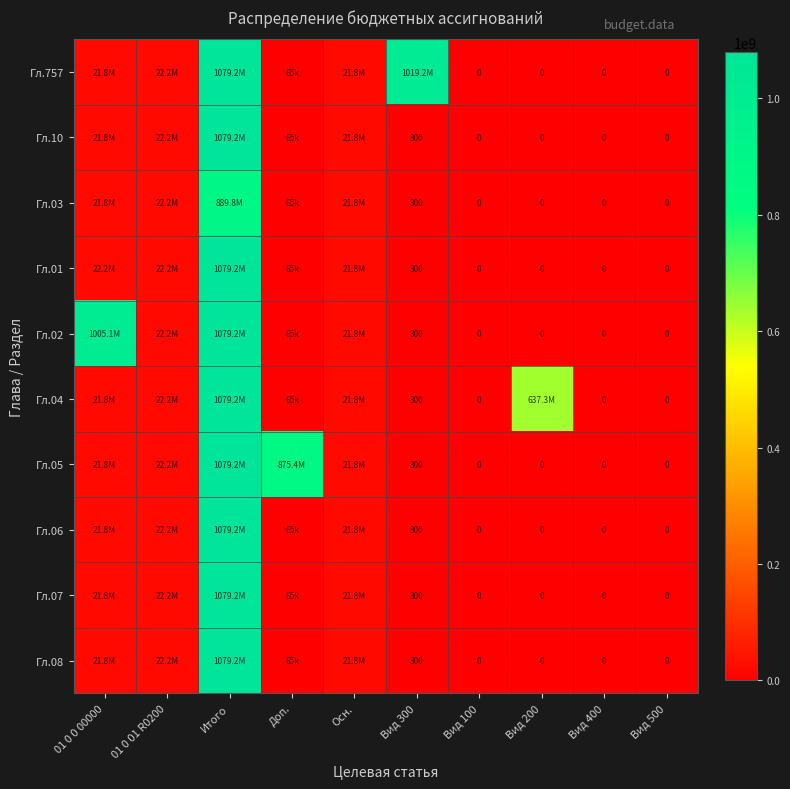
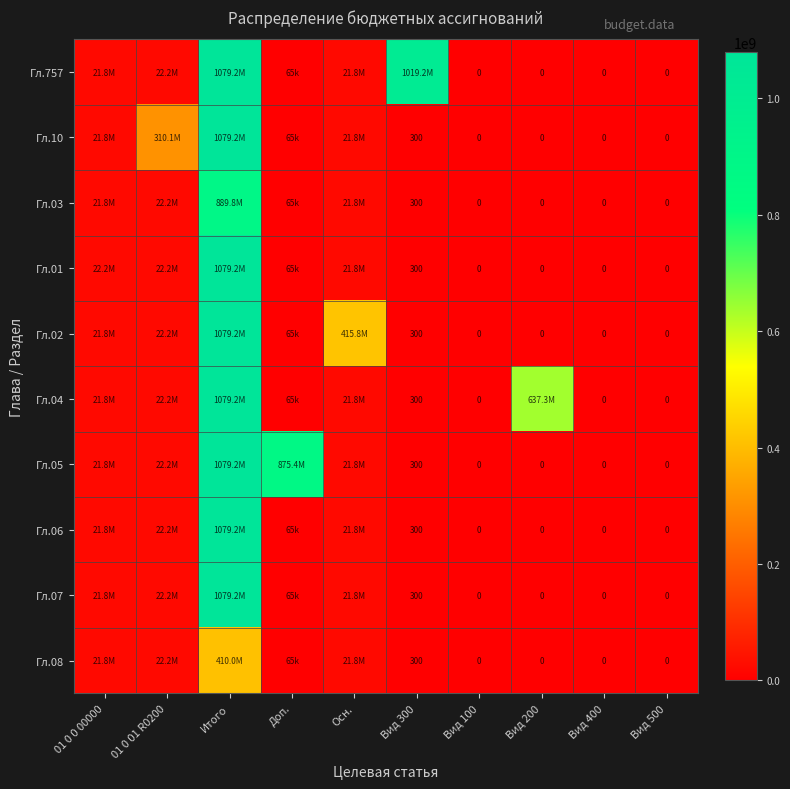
  {
    "Гл.757": {
      "01 0 0 00000": "21.8M",
      "01 0 01 R0200": "22.2M",
      "Итого": "1079.2M",
      "Доп.": "65k",
      "Осн.": "21.8M",
      "Вид 300": "1019.2M",
      "Вид 100": "0",
      "Вид 200": "0",
      "Вид 400": "0",
      "Вид 500": "0"
    },
    "Гл.10": {
      "01 0 0 00000": "21.8M",
-     "01 0 01 R0200": "22.2M",
+     "01 0 01 R0200": "310.1M",
      "Итого": "1079.2M",
      "Доп.": "65k",
      "Осн.": "21.8M",
      "Вид 300": "300",
      "Вид 100": "0",
      "Вид 200": "0",
      "Вид 400": "0",
      "Вид 500": "0"
    },
    "Гл.03": {
      "01 0 0 00000": "21.8M",
      "01 0 01 R0200": "22.2M",
      "Итого": "889.8M",
      "Доп.": "65k",
      "Осн.": "21.8M",
      "Вид 300": "300",
      "Вид 100": "0",
      "Вид 200": "0",
      "Вид 400": "0",
      "Вид 500": "0"
    },
    "Гл.01": {
      "01 0 0 00000": "22.2M",
      "01 0 01 R0200": "22.2M",
      "Итого": "1079.2M",
      "Доп.": "65k",
      "Осн.": "21.8M",
      "Вид 300": "300",
      "Вид 100": "0",
      "Вид 200": "0",
      "Вид 400": "0",
      "Вид 500": "0"
    },
    "Гл.02": {
-     "01 0 0 00000": "1005.1M",
+     "01 0 0 00000": "21.8M",
      "01 0 01 R0200": "22.2M",
      "Итого": "1079.2M",
      "Доп.": "65k",
-     "Осн.": "21.8M",
+     "Осн.": "415.8M",
      "Вид 300": "300",
      "Вид 100": "0",
      "Вид 200": "0",
      "Вид 400": "0",
      "Вид 500": "0"
    },
    "Гл.04": {
      "01 0 0 00000": "21.8M",
      "01 0 01 R0200": "22.2M",
      "Итого": "1079.2M",
      "Доп.": "65k",
      "Осн.": "21.8M",
      "Вид 300": "300",
      "Вид 100": "0",
      "Вид 200": "637.3M",
      "Вид 400": "0",
      "Вид 500": "0"
    },
    "Гл.05": {
      "01 0 0 00000": "21.8M",
      "01 0 01 R0200": "22.2M",
      "Итого": "1079.2M",
      "Доп.": "875.4M",
      "Осн.": "21.8M",
      "Вид 300": "300",
      "Вид 100": "0",
      "Вид 200": "0",
      "Вид 400": "0",
      "Вид 500": "0"
    },
    "Гл.06": {
      "01 0 0 00000": "21.8M",
      "01 0 01 R0200": "22.2M",
      "Итого": "1079.2M",
      "Доп.": "65k",
      "Осн.": "21.8M",
      "Вид 300": "300",
      "Вид 100": "0",
      "Вид 200": "0",
      "Вид 400": "0",
      "Вид 500": "0"
    },
    "Гл.07": {
      "01 0 0 00000": "21.8M",
      "01 0 01 R0200": "22.2M",
      "Итого": "1079.2M",
      "Доп.": "65k",
      "Осн.": "21.8M",
      "Вид 300": "300",
      "Вид 100": "0",
      "Вид 200": "0",
      "Вид 400": "0",
      "Вид 500": "0"
    },
    "Гл.08": {
      "01 0 0 00000": "21.8M",
      "01 0 01 R0200": "22.2M",
-     "Итого": "1079.2M",
+     "Итого": "410.0M",
      "Доп.": "65k",
      "Осн.": "21.8M",
      "Вид 300": "300",
      "Вид 100": "0",
      "Вид 200": "0",
      "Вид 400": "0",
      "Вид 500": "0"
    }
  }
